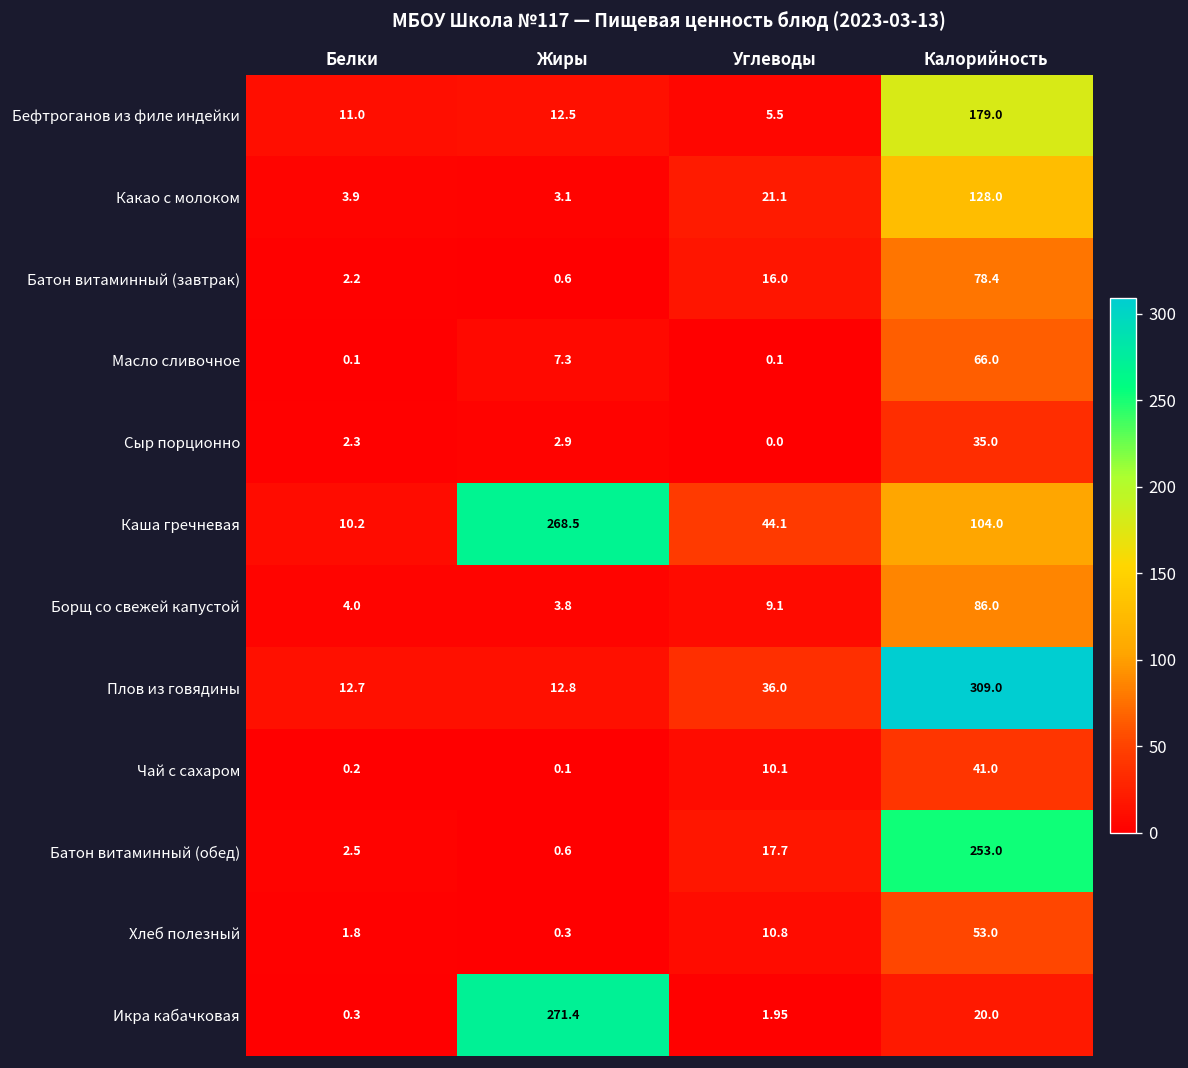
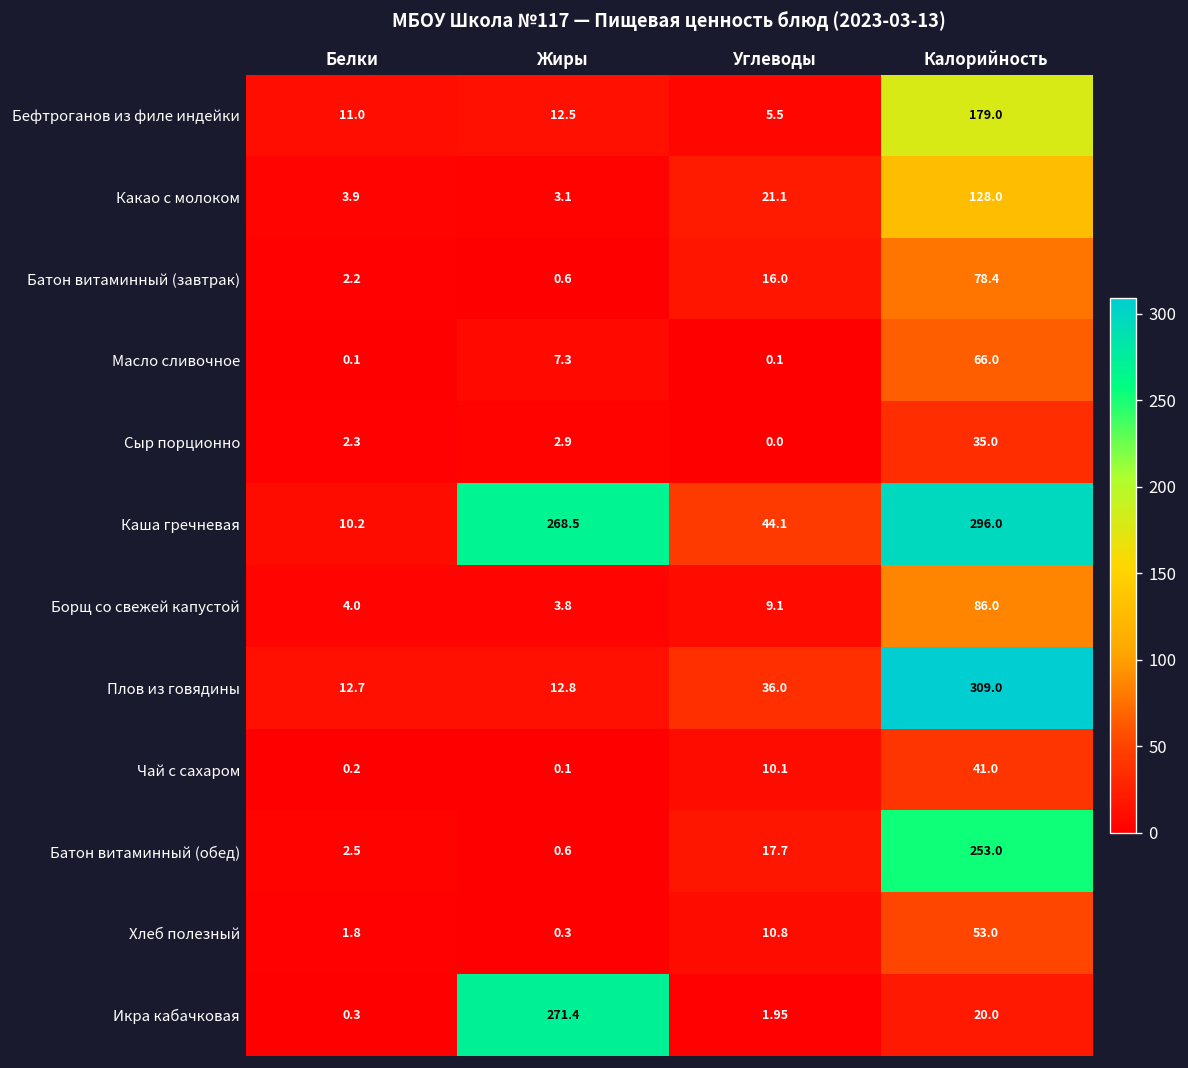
  {
    "Бефтроганов из филе индейки": {
      "Белки": 11.0,
      "Жиры": 12.5,
      "Углеводы": 5.5,
      "Калорийность": 179.0
    },
    "Какао с молоком": {
      "Белки": 3.9,
      "Жиры": 3.1,
      "Углеводы": 21.1,
      "Калорийность": 128.0
    },
    "Батон витаминный (завтрак)": {
      "Белки": 2.2,
      "Жиры": 0.6,
      "Углеводы": 16.0,
      "Калорийность": 78.4
    },
    "Масло сливочное": {
      "Белки": 0.1,
      "Жиры": 7.3,
      "Углеводы": 0.1,
      "Калорийность": 66.0
    },
    "Сыр порционно": {
      "Белки": 2.3,
      "Жиры": 2.9,
      "Углеводы": 0.0,
      "Калорийность": 35.0
    },
    "Каша гречневая": {
      "Белки": 10.2,
      "Жиры": 268.5,
      "Углеводы": 44.1,
-     "Калорийность": 104.0
+     "Калорийность": 296.0
    },
    "Борщ со свежей капустой": {
      "Белки": 4.0,
      "Жиры": 3.8,
      "Углеводы": 9.1,
      "Калорийность": 86.0
    },
    "Плов из говядины": {
      "Белки": 12.7,
      "Жиры": 12.8,
      "Углеводы": 36.0,
      "Калорийность": 309.0
    },
    "Чай с сахаром": {
      "Белки": 0.2,
      "Жиры": 0.1,
      "Углеводы": 10.1,
      "Калорийность": 41.0
    },
    "Батон витаминный (обед)": {
      "Белки": 2.5,
      "Жиры": 0.6,
      "Углеводы": 17.7,
      "Калорийность": 253.0
    },
    "Хлеб полезный": {
      "Белки": 1.8,
      "Жиры": 0.3,
      "Углеводы": 10.8,
      "Калорийность": 53.0
    },
    "Икра кабачковая": {
      "Белки": 0.3,
      "Жиры": 271.4,
      "Углеводы": 1.95,
      "Калорийность": 20.0
    }
  }
